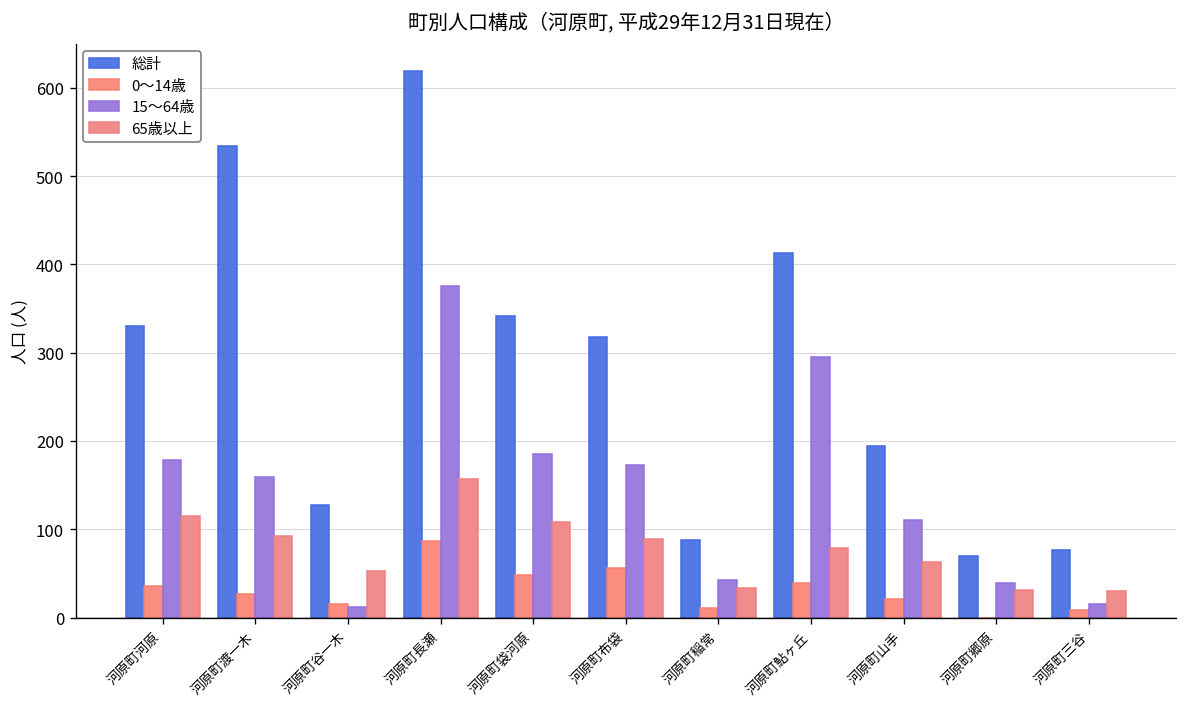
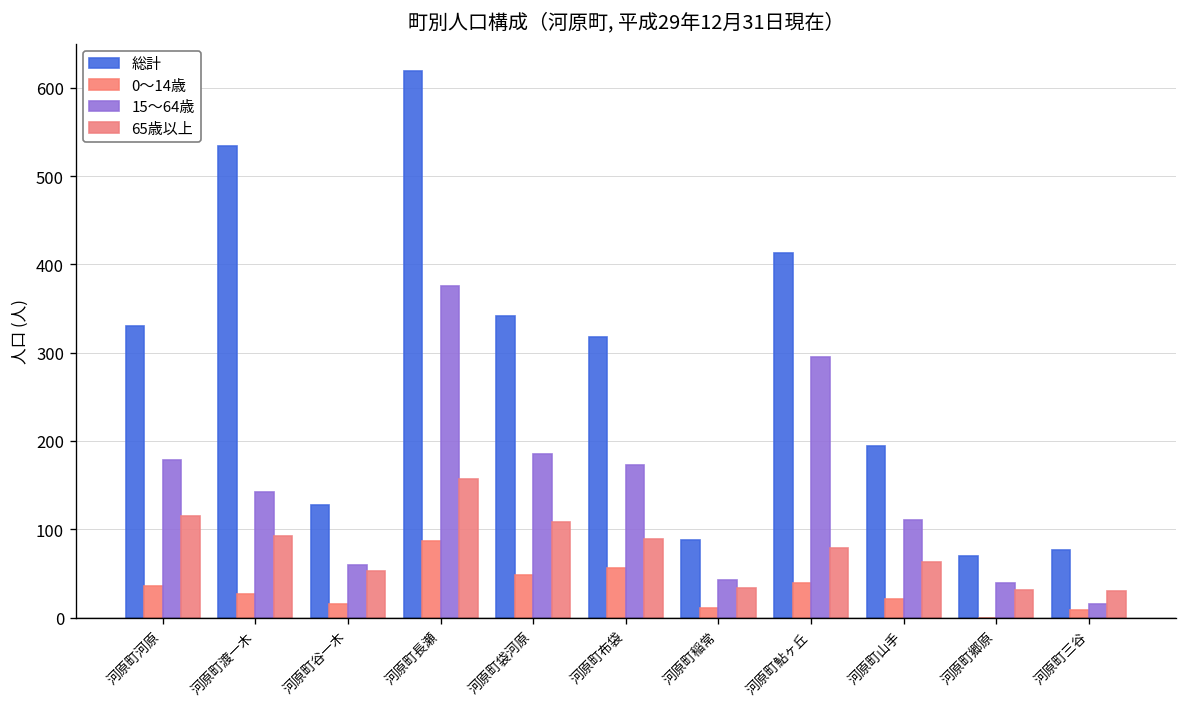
  {
    "総計": {
      "河原町河原": 330,
      "河原町渡一木": 530,
      "河原町谷一木": 130,
      "河原町長瀬": 620,
      "河原町袋河原": 340,
      "河原町布袋": 320,
      "河原町稲常": 90,
      "河原町鮎ヶ丘": 410,
      "河原町山手": 190,
      "河原町郷原": 70,
      "河原町三谷": 80
    },
    "15～64歳": {
      "河原町河原": 180,
-     "河原町渡一木": 160,
-     "河原町谷一木": 10,
+     "河原町渡一木": 140,
+     "河原町谷一木": 60,
      "河原町長瀬": 380,
      "河原町袋河原": 190,
      "河原町布袋": 170,
      "河原町稲常": 40,
      "河原町鮎ヶ丘": 300,
      "河原町山手": 110,
      "河原町郷原": 40,
      "河原町三谷": 20
    }
  }
